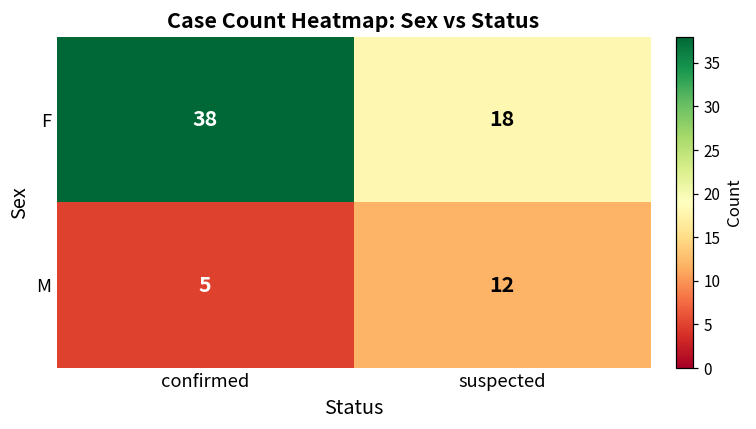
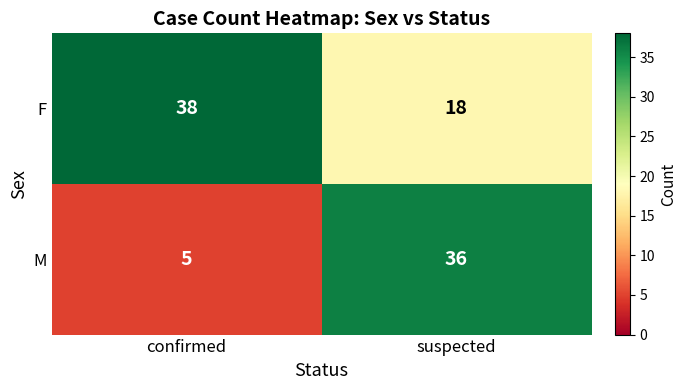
  {
    "F": {
      "confirmed": 38,
      "suspected": 18
    },
    "M": {
      "confirmed": 5,
-     "suspected": 12
+     "suspected": 36
    }
  }
